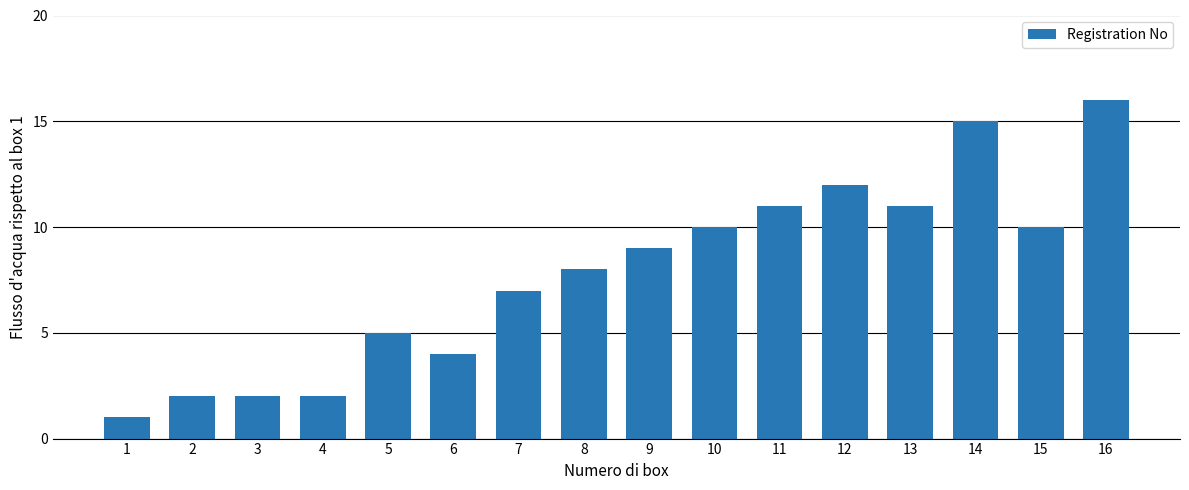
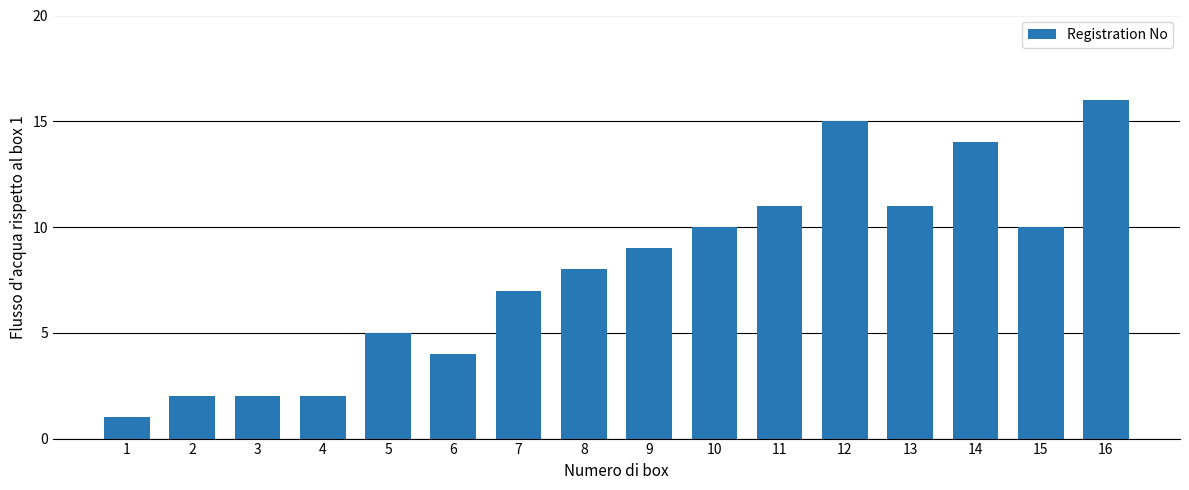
  {
    "1": 1,
    "2": 2,
    "3": 2,
    "4": 2,
    "5": 5,
    "6": 4,
    "7": 7,
    "8": 8,
    "9": 9,
    "10": 10,
    "11": 11,
-   "12": 12,
+   "12": 15,
    "13": 11,
-   "14": 15,
+   "14": 14,
    "15": 10,
    "16": 16
  }
